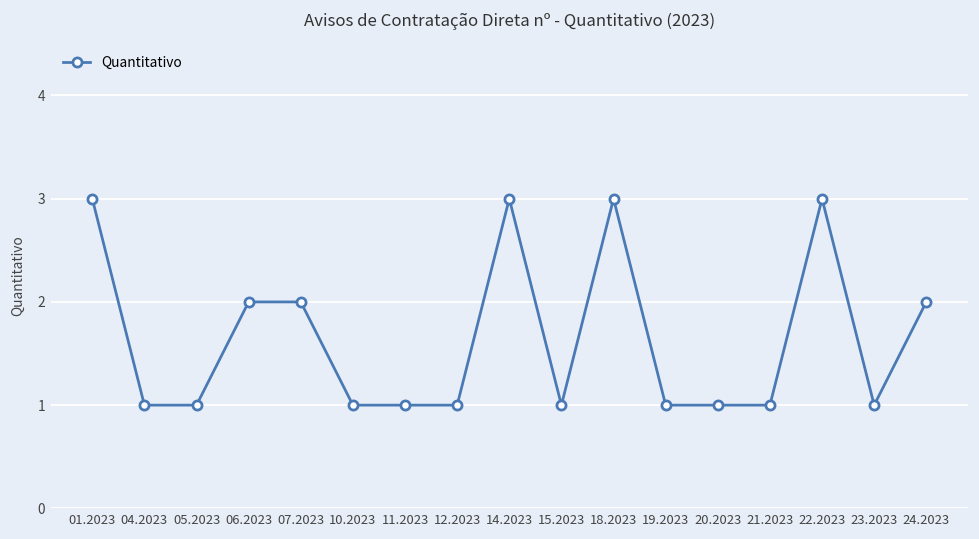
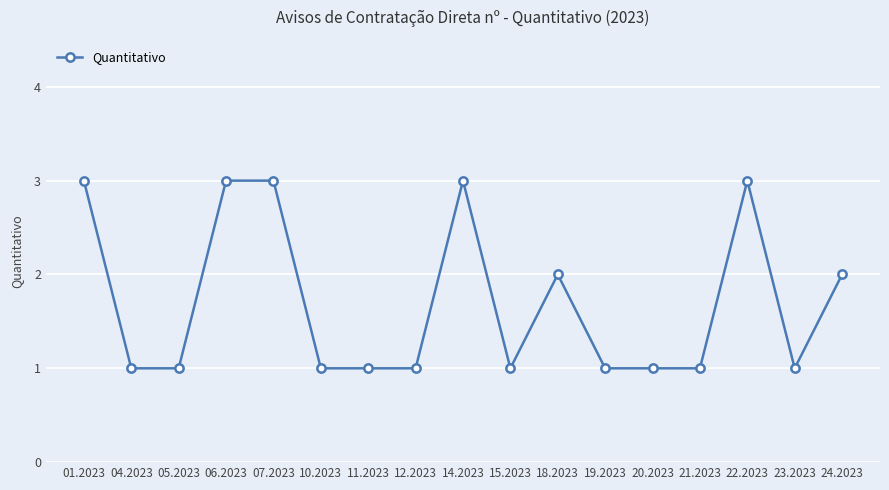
  {
    "01.2023": 3,
    "04.2023": 1,
    "05.2023": 1,
-   "06.2023": 2,
-   "07.2023": 2,
+   "06.2023": 3,
+   "07.2023": 3,
    "10.2023": 1,
    "11.2023": 1,
    "12.2023": 1,
    "14.2023": 3,
    "15.2023": 1,
-   "18.2023": 3,
+   "18.2023": 2,
    "19.2023": 1,
    "20.2023": 1,
    "21.2023": 1,
    "22.2023": 3,
    "23.2023": 1,
    "24.2023": 2
  }
